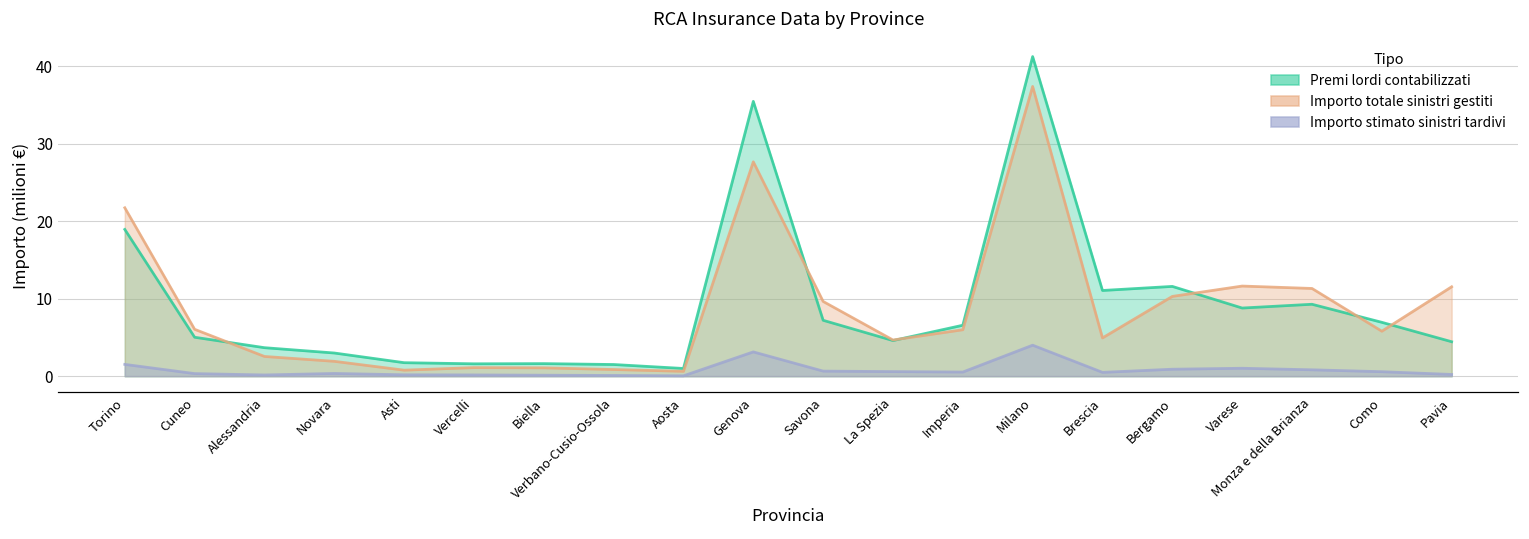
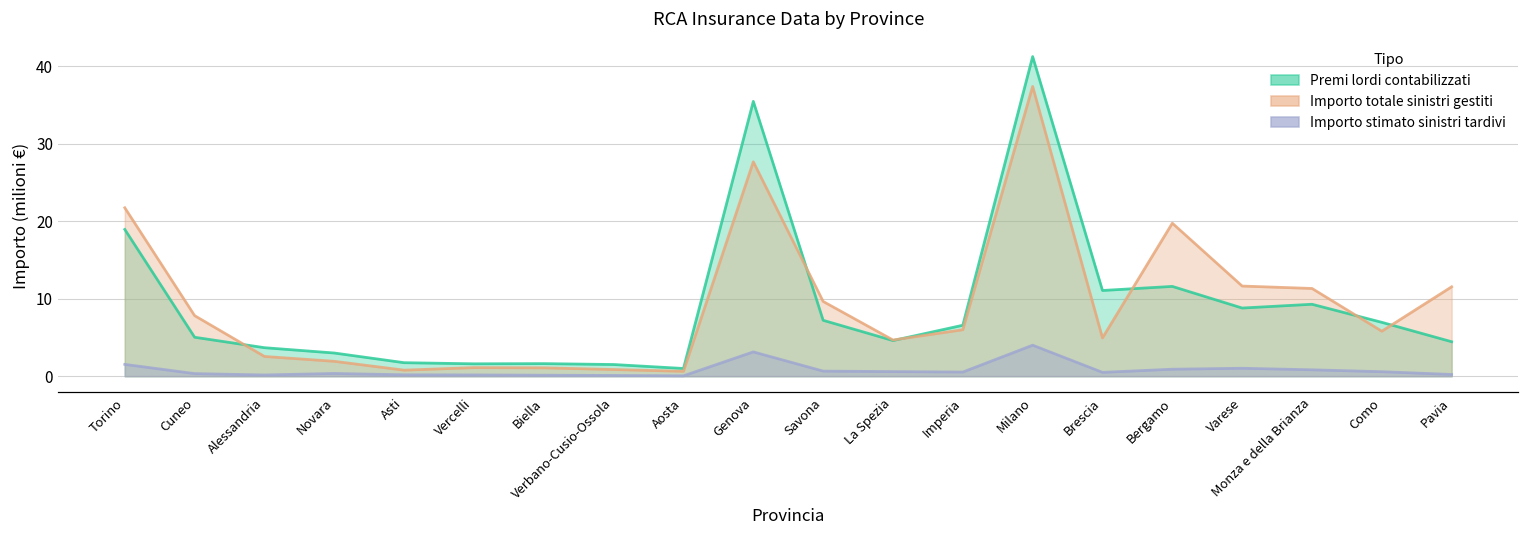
  {
    "Importo totale sinistri gestiti": {
      "Torino": 22,
-     "Cuneo": 6,
+     "Cuneo": 8,
      "Alessandria": 3,
      "Novara": 2,
      "Asti": 1,
      "Vercelli": 1,
      "Biella": 1,
      "Verbano-Cusio-Ossola": 1,
      "Genova": 28,
      "Savona": 10,
      "Imperia": 6,
      "Milano": 37,
      "Brescia": 5,
-     "Bergamo": 10,
+     "Bergamo": 20,
      "Varese": 12,
      "Monza e della Brianza": 11,
      "Como": 6,
      "Pavia": 12
    }
  }
